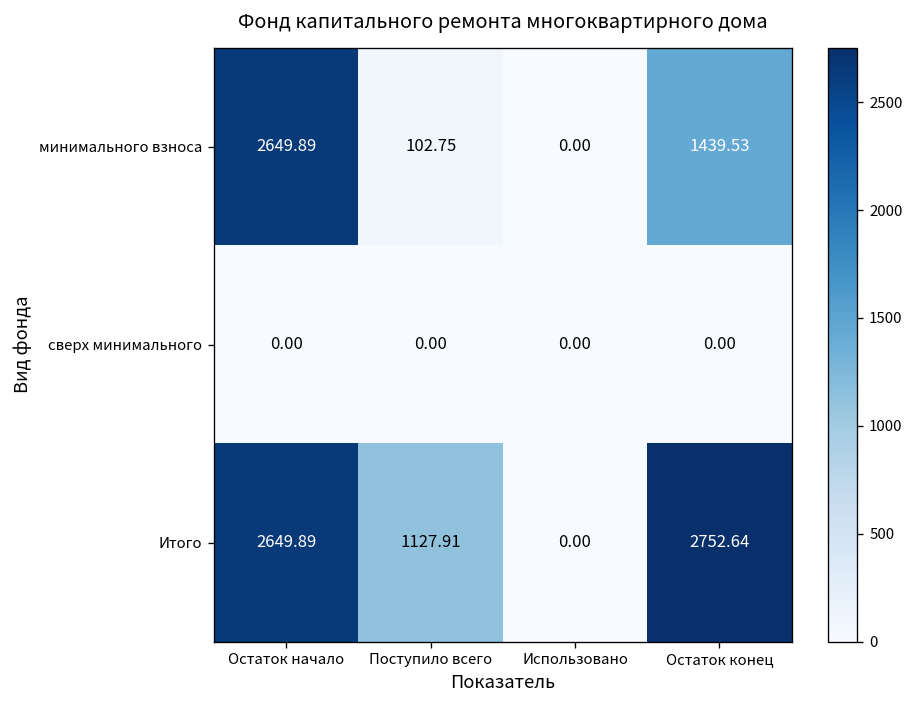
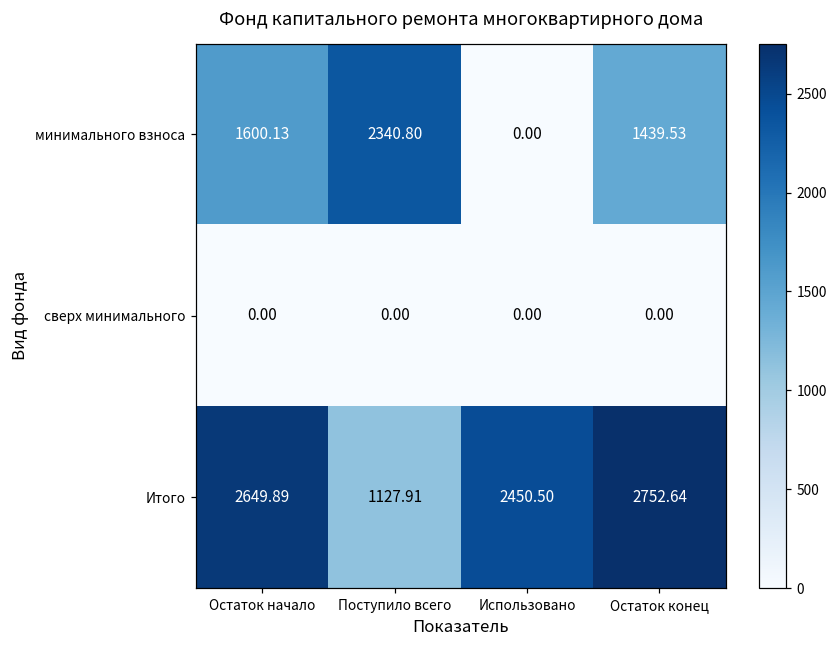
  {
    "минимального взноса": {
-     "Остаток начало": 2649.89,
-     "Поступило всего": 102.75,
+     "Остаток начало": 1600.13,
+     "Поступило всего": 2340.80,
      "Использовано": 0.00,
      "Остаток конец": 1439.53
    },
    "сверх минимального": {
      "Остаток начало": 0.00,
      "Поступило всего": 0.00,
      "Использовано": 0.00,
      "Остаток конец": 0.00
    },
    "Итого": {
      "Остаток начало": 2649.89,
      "Поступило всего": 1127.91,
-     "Использовано": 0.00,
+     "Использовано": 2450.50,
      "Остаток конец": 2752.64
    }
  }
